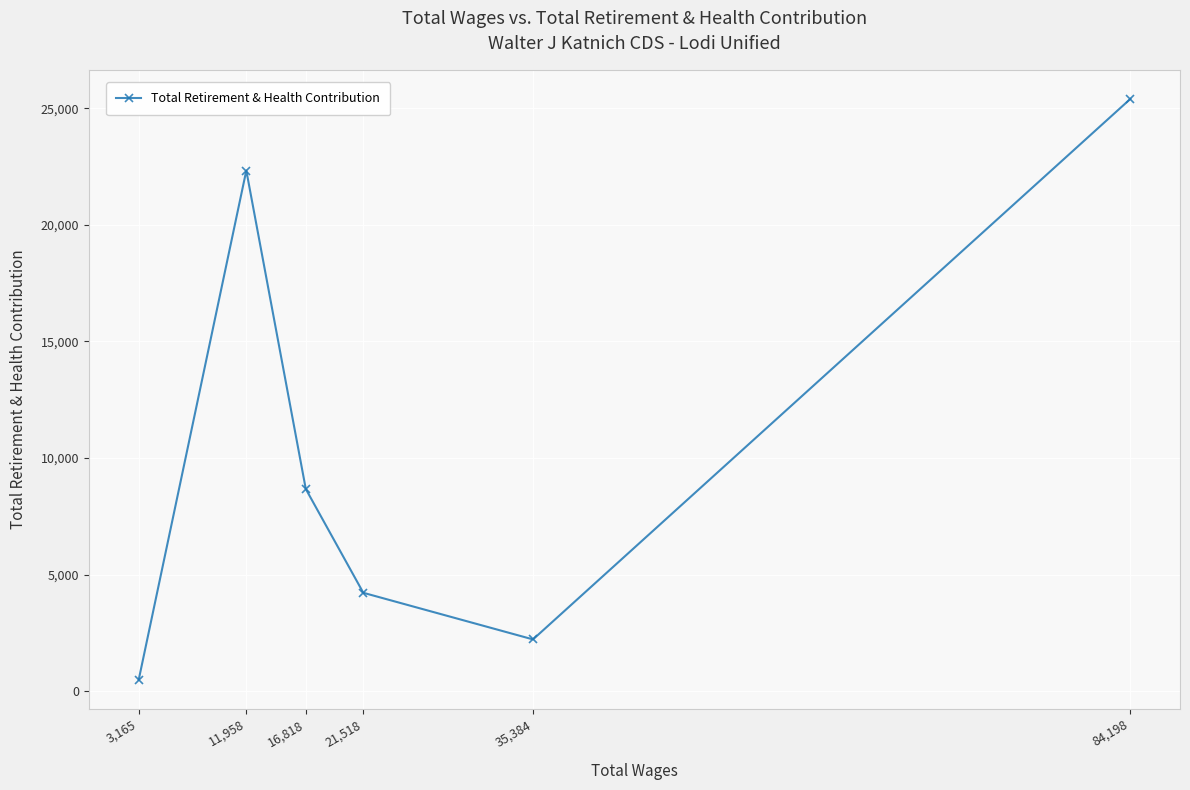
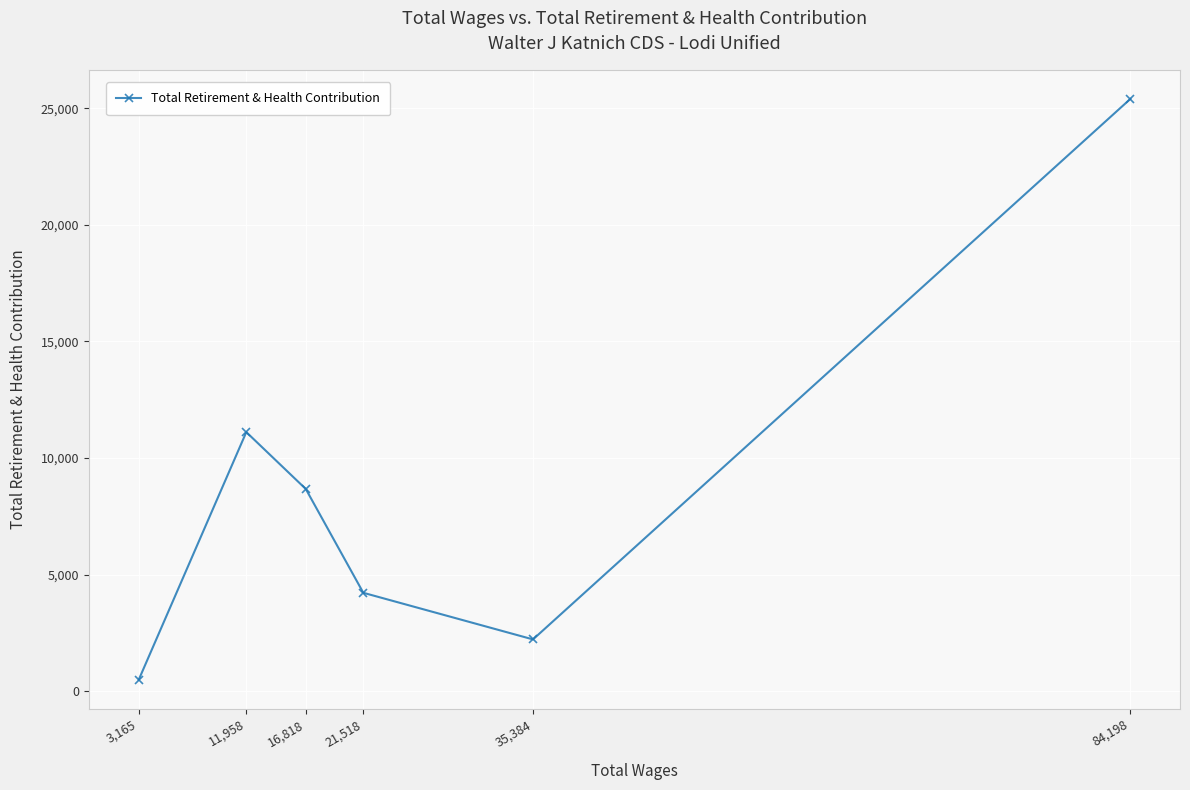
  {
    "3,165": "500",
-   "11,958": "22,300",
+   "11,958": "11,100",
    "16,818": "8,700",
    "21,518": "4,200",
    "35,384": "2,200",
    "84,198": "25,400"
  }
